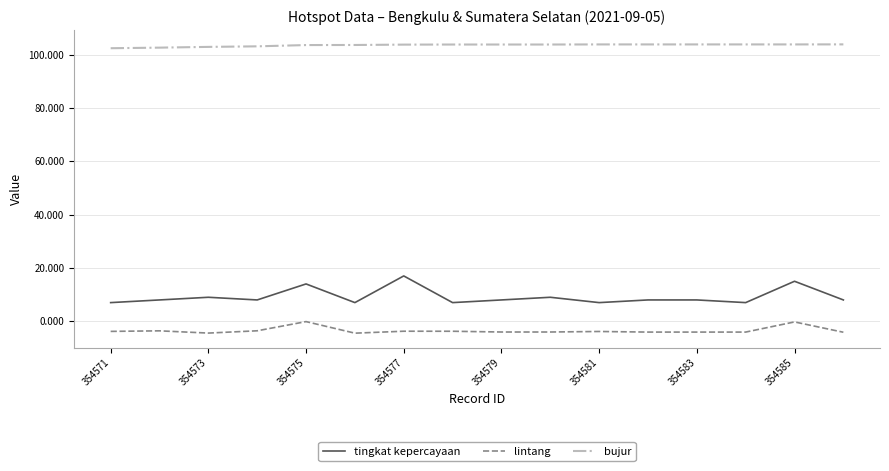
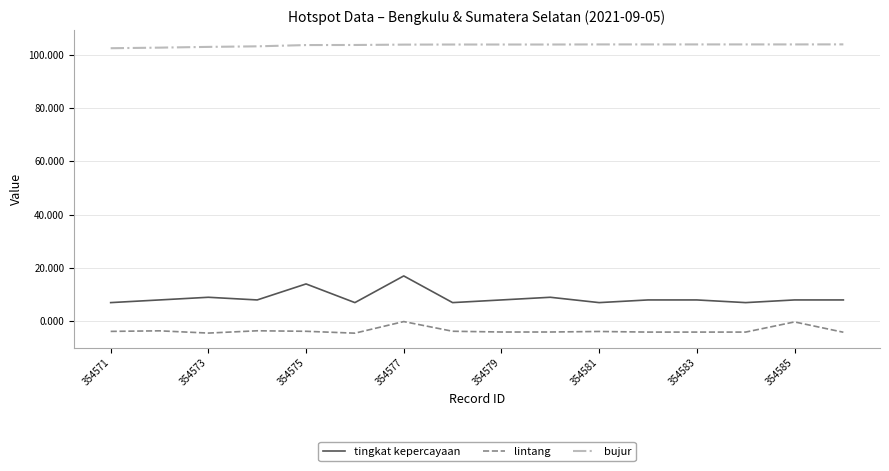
  {
    "tingkat kepercayaan": {
      "354571": 7,
      "354573": 9,
      "354575": 14,
      "354577": 17,
      "354579": 8,
      "354581": 7,
      "354583": 8,
-     "354585": 15
+     "354585": 8
    },
    "lintang": {
      "354571": -4,
      "354573": -4,
-     "354575": 0,
-     "354577": -4,
+     "354575": -4,
+     "354577": 0,
      "354579": -4,
      "354581": -4,
      "354583": -4,
      "354585": 0
    },
    "bujur": {
      "354571": 102,
      "354573": 103,
      "354575": 104,
      "354577": 104,
      "354579": 104,
      "354581": 104,
      "354583": 104,
      "354585": 104
    }
  }
